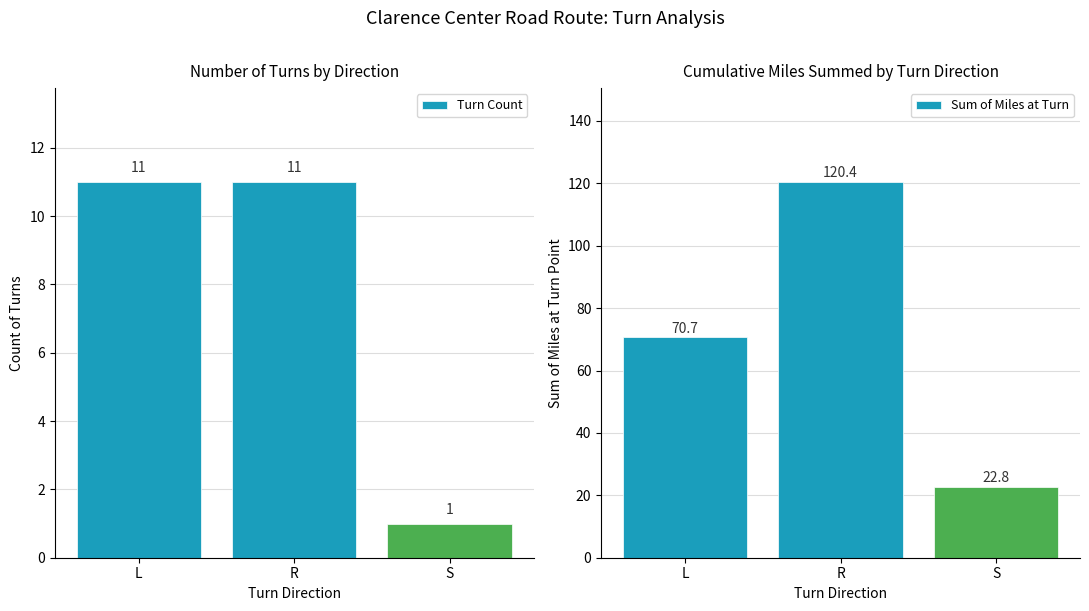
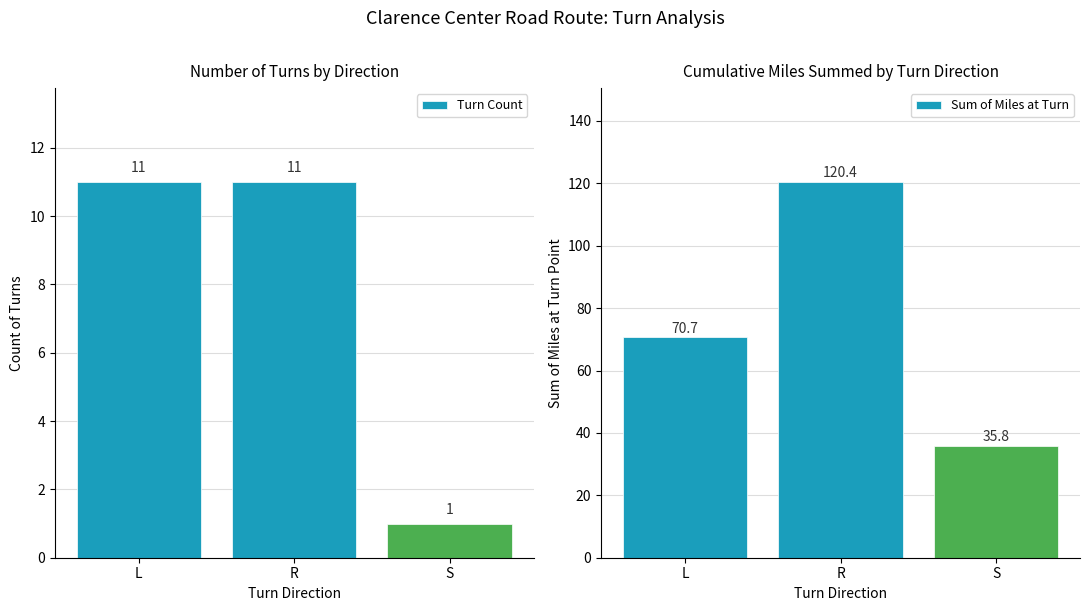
  {
    "Number of Turns by Direction": {
      "L": 11,
      "R": 11,
      "S": 1
    },
    "Cumulative Miles Summed by Turn Direction": {
      "L": 70.7,
      "R": 120.4,
-     "S": 22.8
+     "S": 35.8
    }
  }
